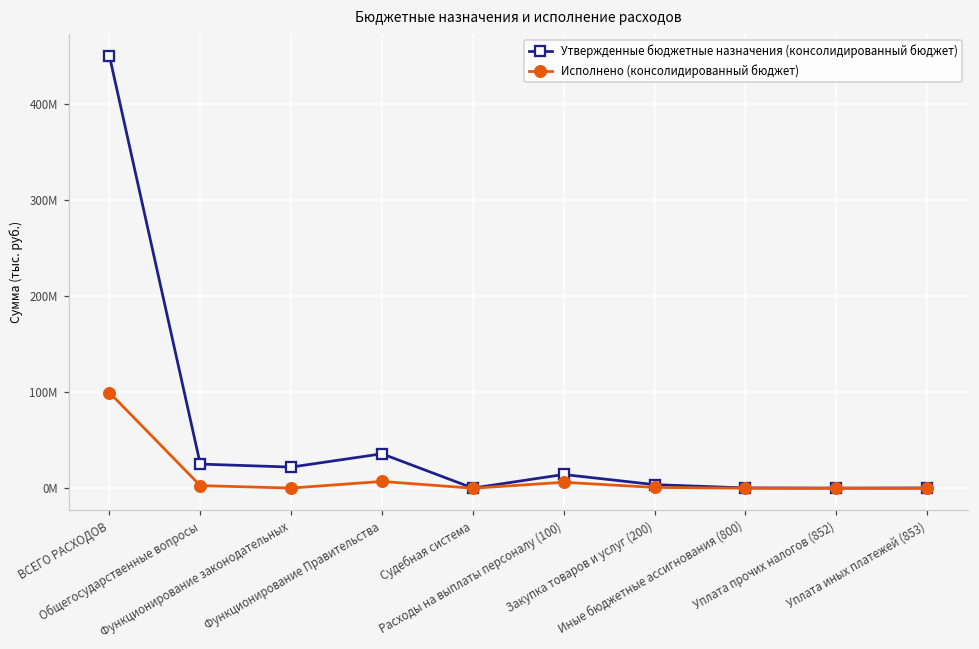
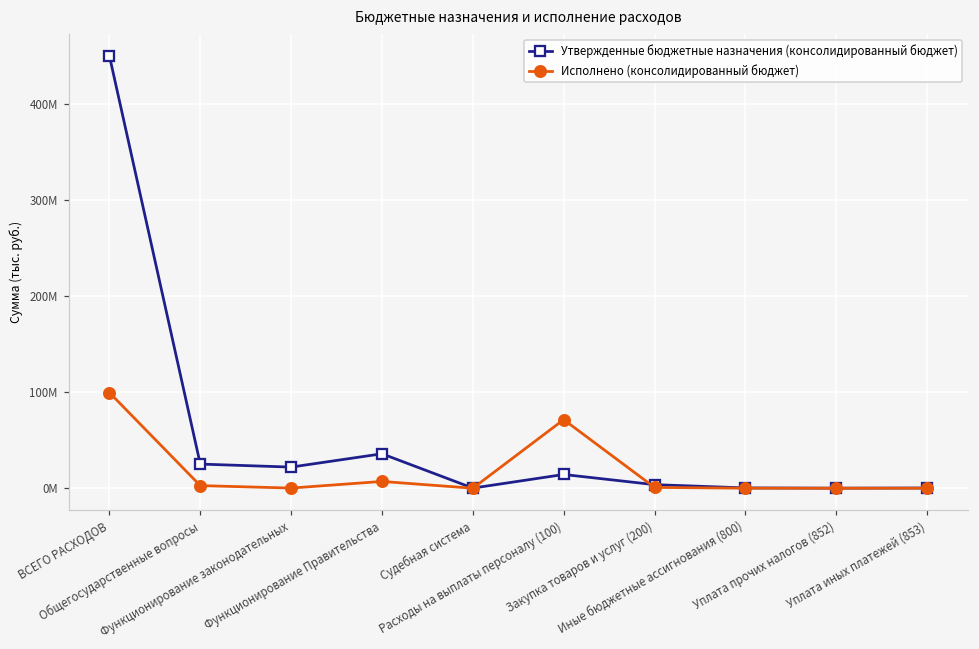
  {
    "Утвержденные бюджетные назначения (консолидированный бюджет)": {
      "ВСЕГО РАСХОДОВ": 450000000,
      "Общегосударственные вопросы": 30000000,
      "Функционирование законодательных": 20000000,
      "Функционирование Правительства": 40000000,
      "Расходы на выплаты персоналу (100)": 10000000
    },
    "Исполнено (консолидированный бюджет)": {
      "ВСЕГО РАСХОДОВ": 100000000,
      "Общегосударственные вопросы": 0,
      "Функционирование законодательных": 0,
      "Функционирование Правительства": 10000000,
-     "Расходы на выплаты персоналу (100)": 10000000
+     "Расходы на выплаты персоналу (100)": 70000000
    }
  }
